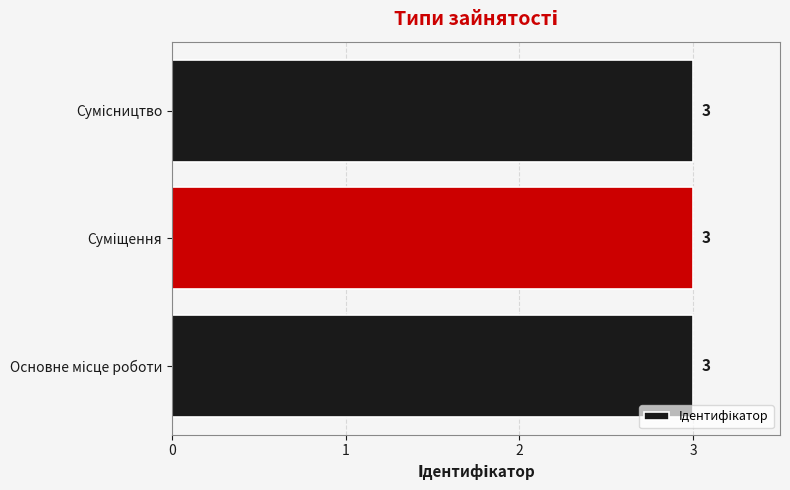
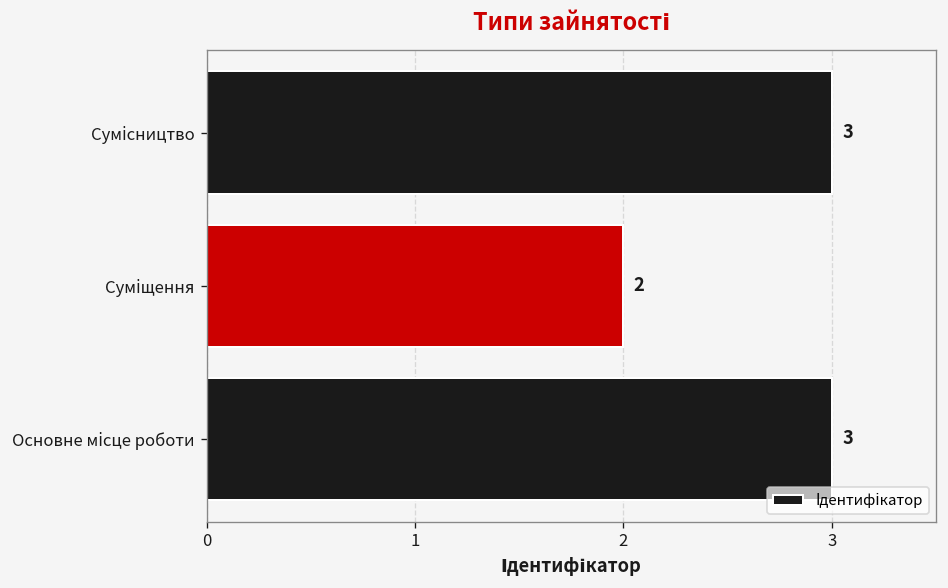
  {
    "Сумісництво": 3,
-   "Суміщення": 3,
+   "Суміщення": 2,
    "Основне місце роботи": 3
  }
